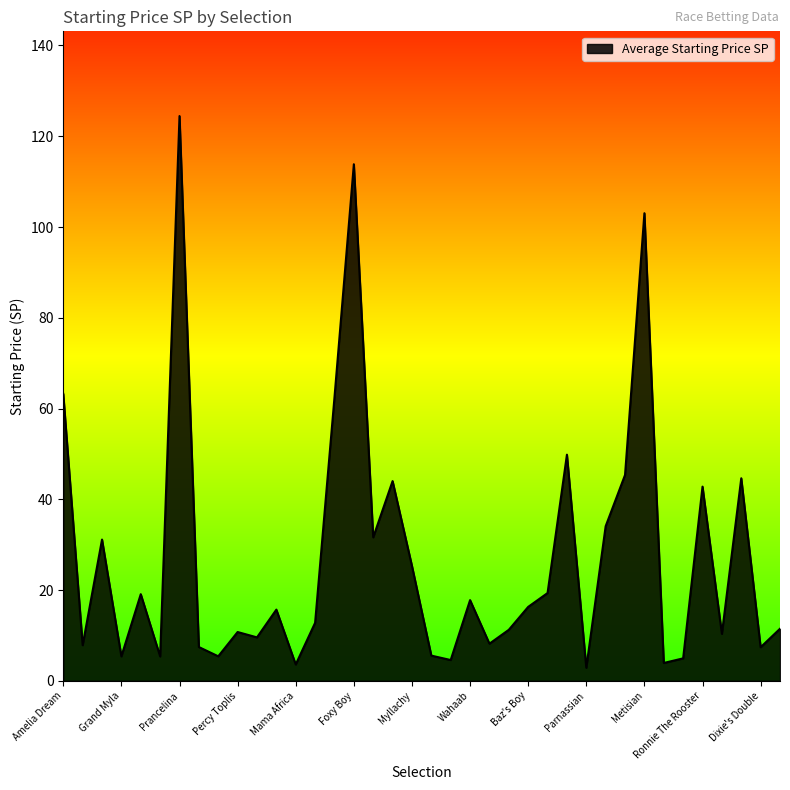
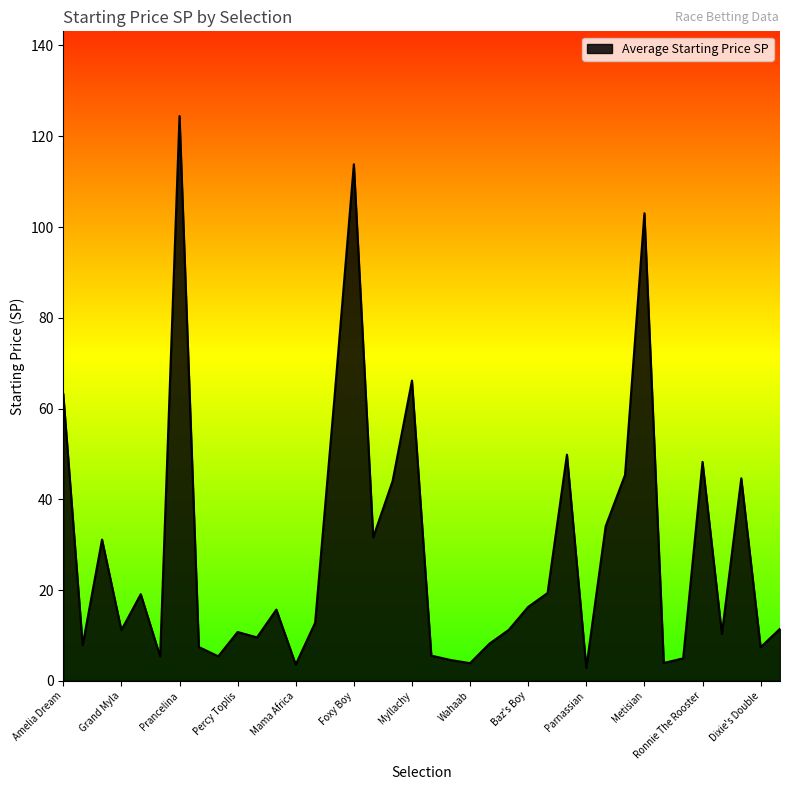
  {
    "Amelia Dream": 63,
-   "Grand Myla": 5,
+   "Grand Myla": 11,
    "Prancelina": 124,
    "Percy Toplis": 11,
    "Mama Africa": 4,
    "Foxy Boy": 114,
-   "Myllachy": 25,
-   "Wahaab": 18,
+   "Myllachy": 66,
+   "Wahaab": 4,
    "Baz's Boy": 16,
    "Parnassian": 3,
    "Metisian": 103,
-   "Ronnie The Rooster": 43,
+   "Ronnie The Rooster": 48,
    "Dixie's Double": 7
  }
